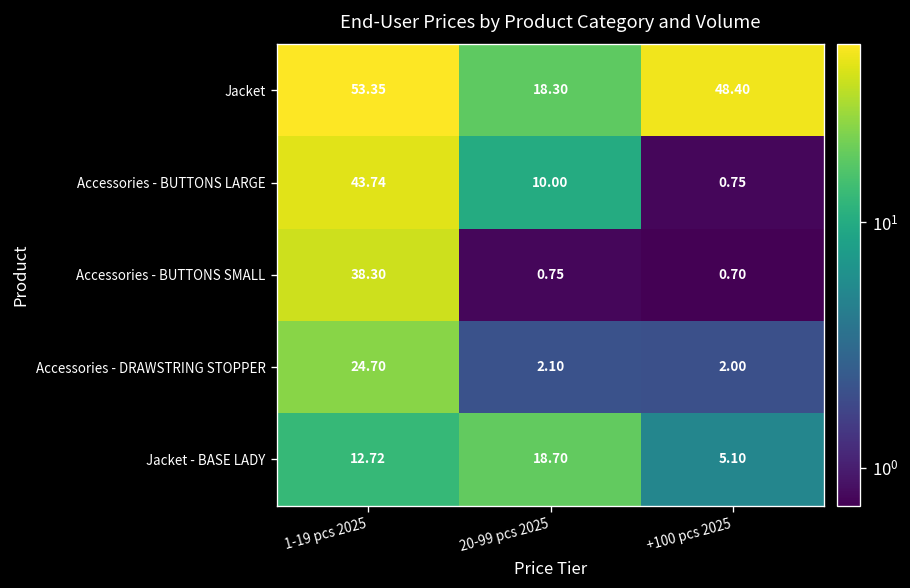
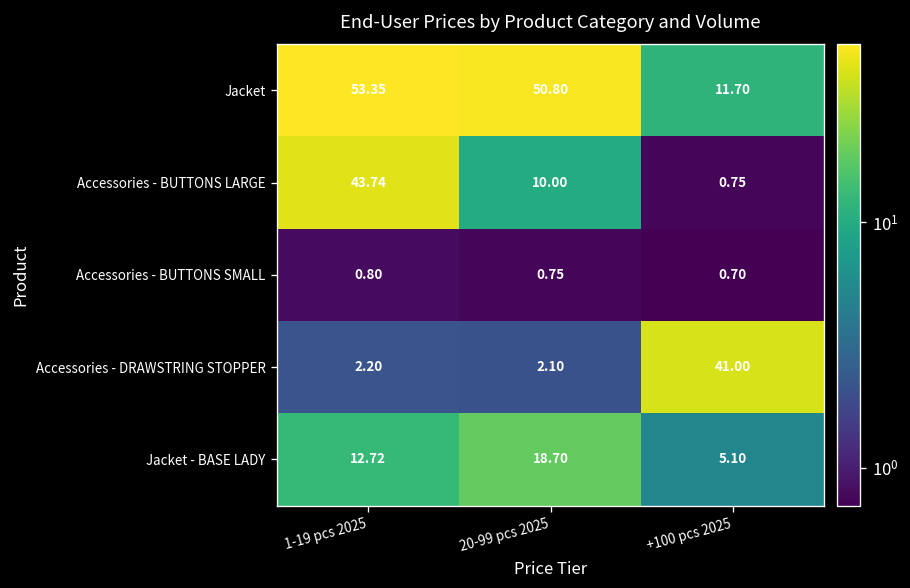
  {
    "Jacket": {
      "1-19 pcs 2025": 53.35,
-     "20-99 pcs 2025": 18.30,
-     "+100 pcs 2025": 48.40
+     "20-99 pcs 2025": 50.80,
+     "+100 pcs 2025": 11.70
    },
    "Accessories - BUTTONS LARGE": {
      "1-19 pcs 2025": 43.74,
      "20-99 pcs 2025": 10.00,
      "+100 pcs 2025": 0.75
    },
    "Accessories - BUTTONS SMALL": {
-     "1-19 pcs 2025": 38.30,
+     "1-19 pcs 2025": 0.80,
      "20-99 pcs 2025": 0.75,
      "+100 pcs 2025": 0.70
    },
    "Accessories - DRAWSTRING STOPPER": {
-     "1-19 pcs 2025": 24.70,
+     "1-19 pcs 2025": 2.20,
      "20-99 pcs 2025": 2.10,
-     "+100 pcs 2025": 2.00
+     "+100 pcs 2025": 41.00
    },
    "Jacket - BASE LADY": {
      "1-19 pcs 2025": 12.72,
      "20-99 pcs 2025": 18.70,
      "+100 pcs 2025": 5.10
    }
  }
